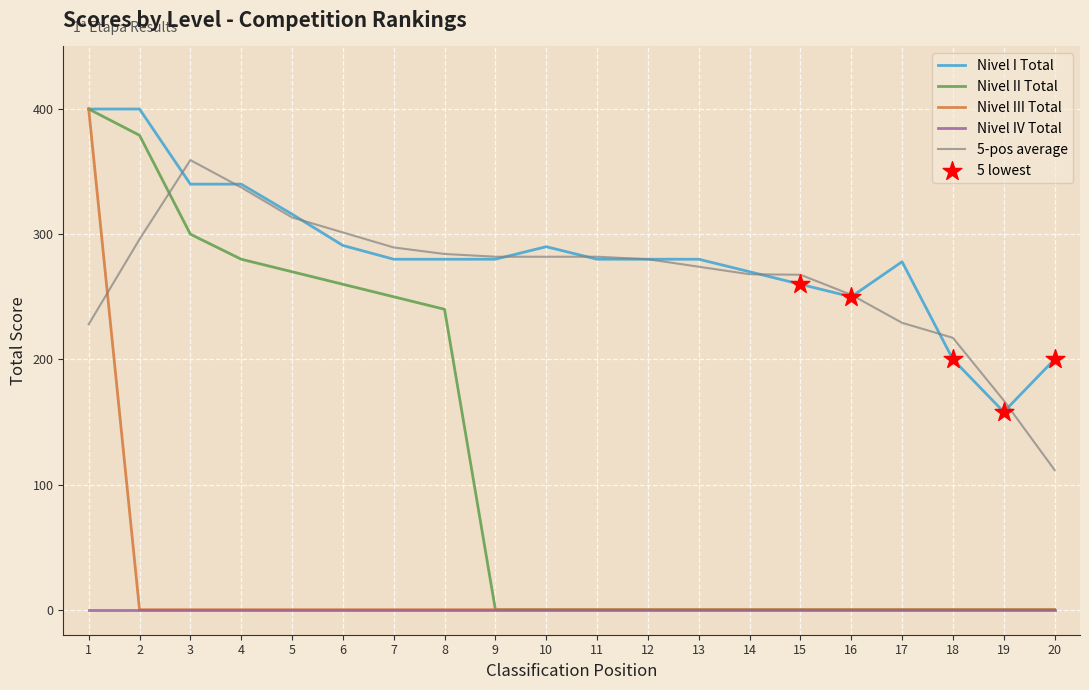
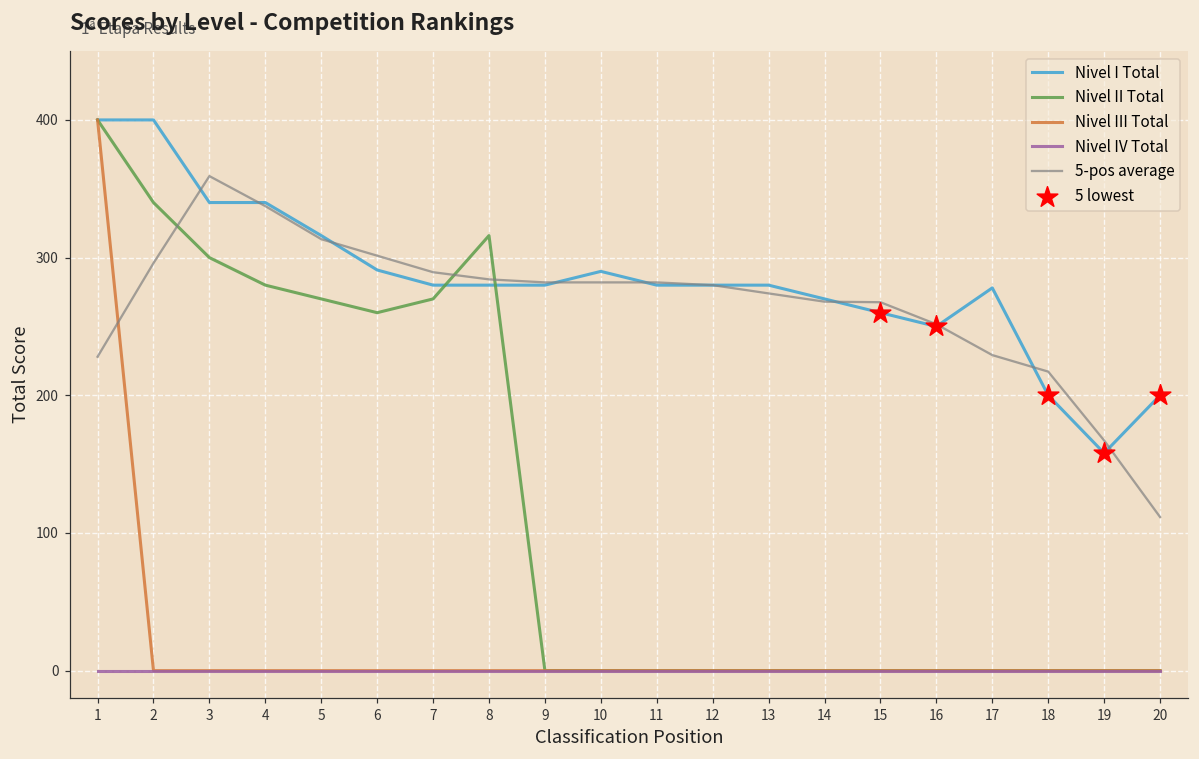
  {
    "Nivel I Total": {
      "2": 400,
      "3": 340,
      "4": 340,
      "5": 316,
      "6": 291,
      "7": 280,
      "8": 280,
      "10": 290,
      "13": 280,
      "17": 278
    },
    "Nivel II Total": {
-     "2": 379,
+     "2": 340,
      "3": 300,
      "4": 280,
      "5": 270,
      "6": 260,
-     "7": 250,
-     "8": 240
+     "7": 270,
+     "8": 316
    }
  }
